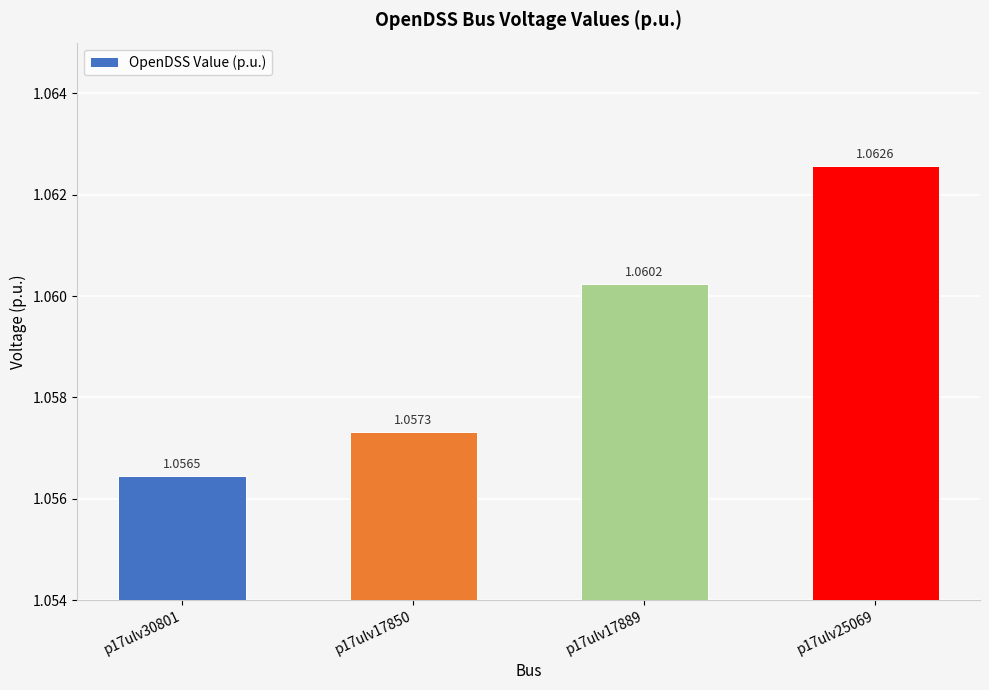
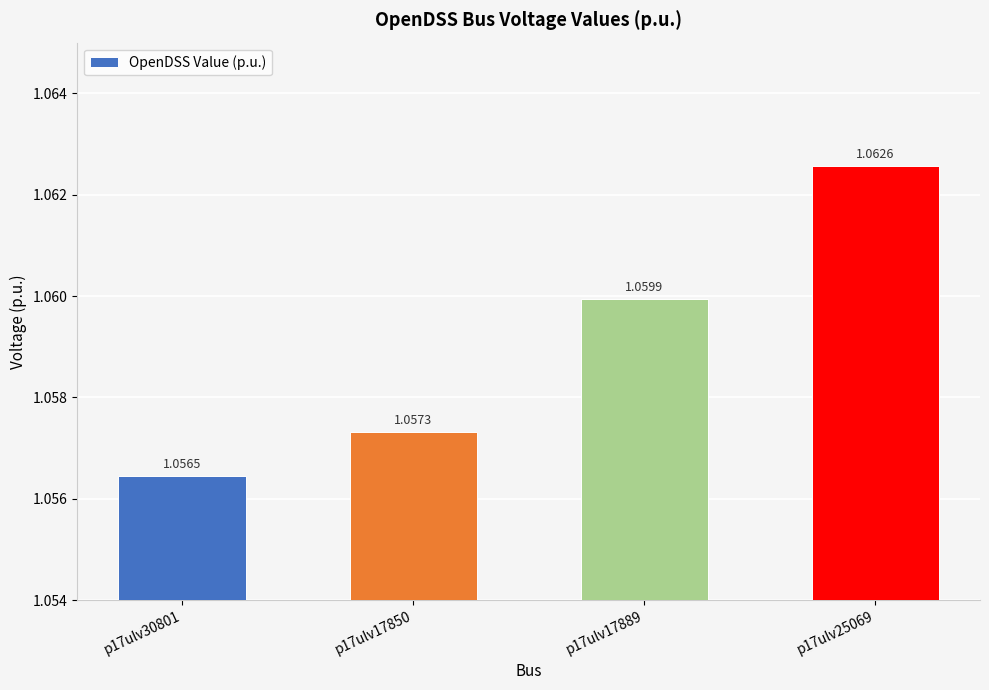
  {
    "p17ulv30801": 1.0565,
    "p17ulv17850": 1.0573,
-   "p17ulv17889": 1.0602,
+   "p17ulv17889": 1.0599,
    "p17ulv25069": 1.0626
  }
